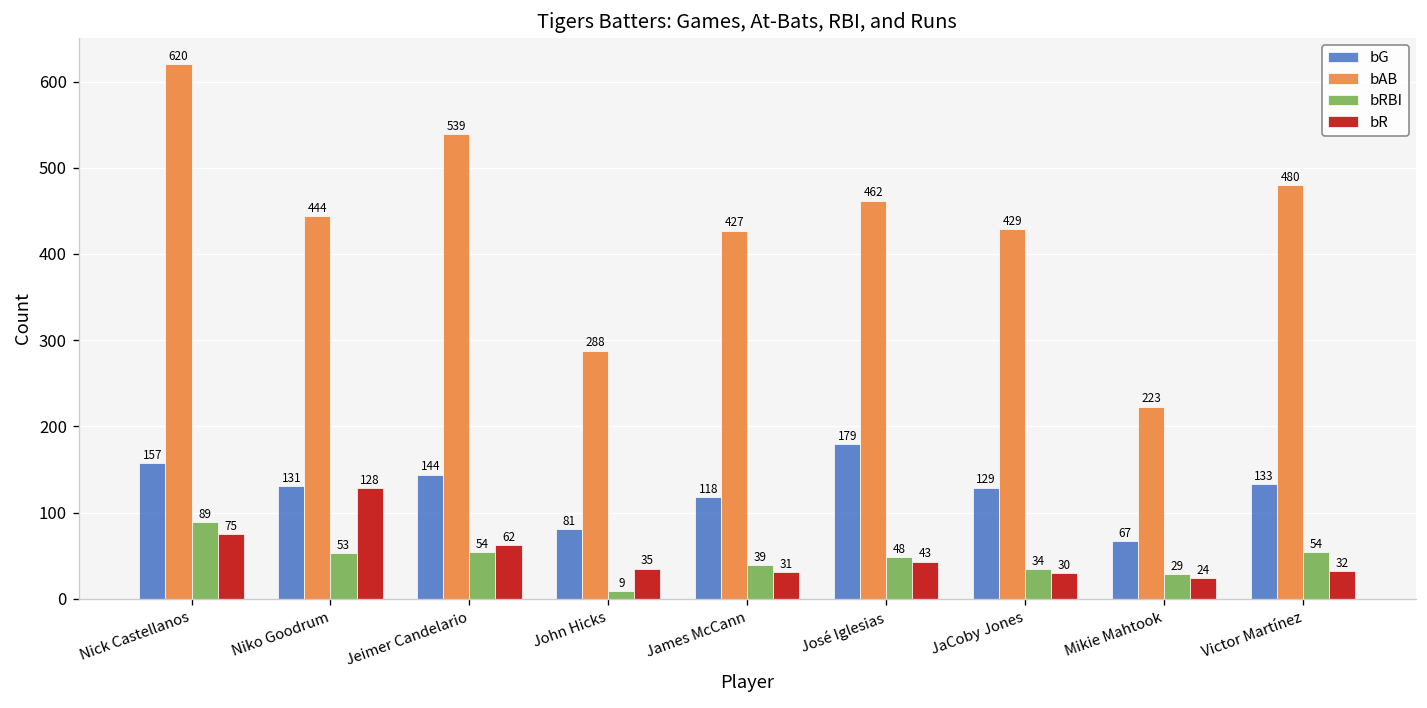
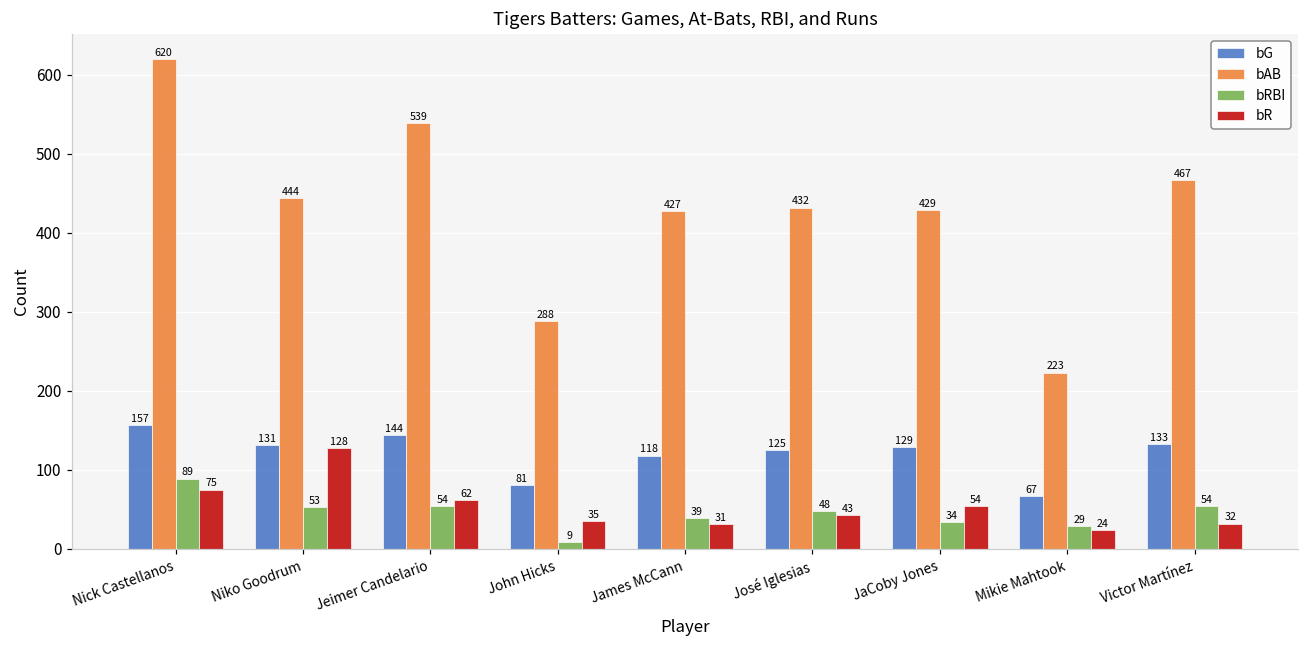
  {
    "bG": {
      "Nick Castellanos": 157,
      "Niko Goodrum": 131,
      "Jeimer Candelario": 144,
      "John Hicks": 81,
      "James McCann": 118,
-     "José Iglesias": 179,
+     "José Iglesias": 125,
      "JaCoby Jones": 129,
      "Mikie Mahtook": 67,
      "Victor Martínez": 133
    },
    "bAB": {
      "Nick Castellanos": 620,
      "Niko Goodrum": 444,
      "Jeimer Candelario": 539,
      "John Hicks": 288,
      "James McCann": 427,
-     "José Iglesias": 462,
+     "José Iglesias": 432,
      "JaCoby Jones": 429,
      "Mikie Mahtook": 223,
-     "Victor Martínez": 480
+     "Victor Martínez": 467
    },
    "bRBI": {
      "Nick Castellanos": 89,
      "Niko Goodrum": 53,
      "Jeimer Candelario": 54,
      "John Hicks": 9,
      "James McCann": 39,
      "José Iglesias": 48,
      "JaCoby Jones": 34,
      "Mikie Mahtook": 29,
      "Victor Martínez": 54
    },
    "bR": {
      "Nick Castellanos": 75,
      "Niko Goodrum": 128,
      "Jeimer Candelario": 62,
      "John Hicks": 35,
      "James McCann": 31,
      "José Iglesias": 43,
-     "JaCoby Jones": 30,
+     "JaCoby Jones": 54,
      "Mikie Mahtook": 24,
      "Victor Martínez": 32
    }
  }
